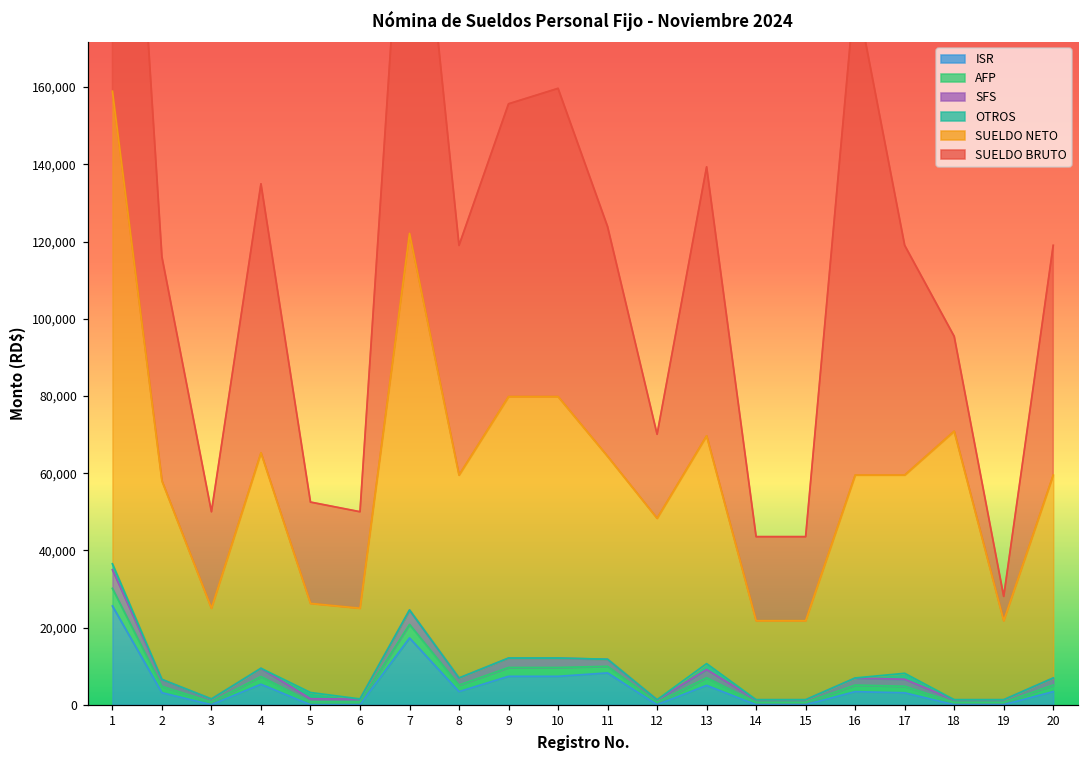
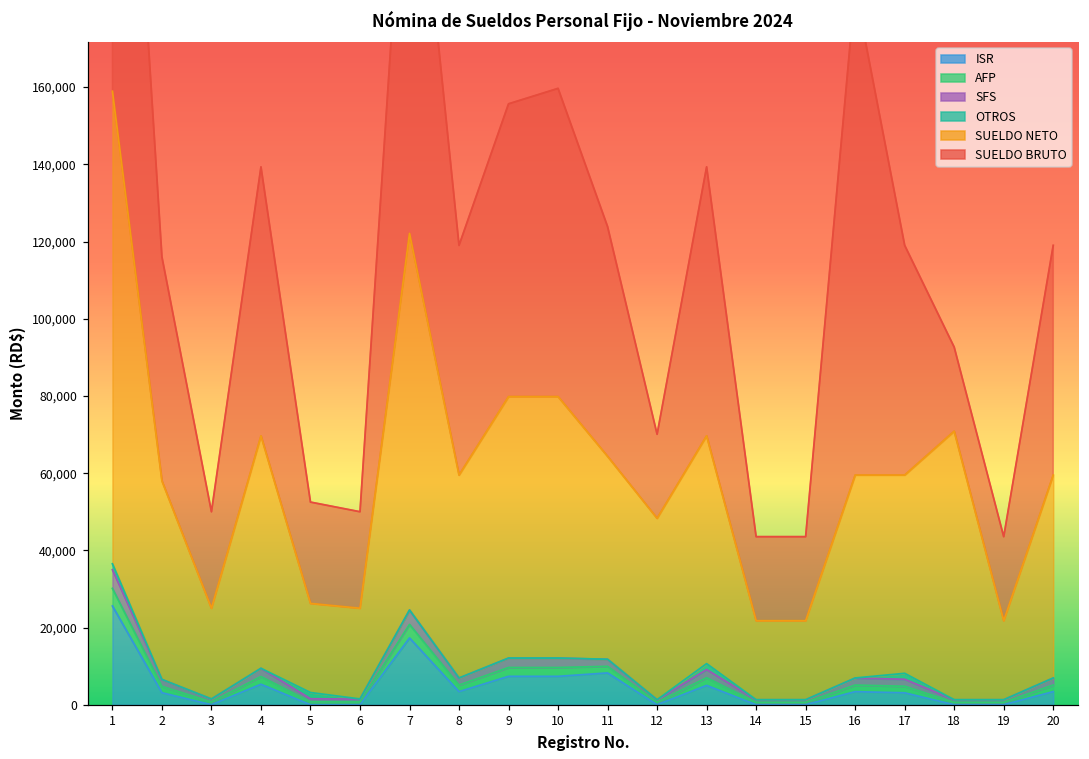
  {
    "ISR": {
      "1": "26,000",
      "2": "3,000",
      "4": "5,000",
      "5": "0",
      "7": "17,000",
      "8": "3,000",
      "9": "7,000",
      "10": "7,000",
      "11": "8,000",
      "13": "5,000",
      "16": "3,000",
      "17": "3,000",
      "20": "3,000"
    },
    "SFS": {
      "1": "5,000",
      "5": "1,000",
      "13": "2,000",
      "17": "2,000"
    },
    "SUELDO NETO": {
      "1": "122,000",
      "2": "51,000",
      "3": "23,000",
-     "4": "56,000",
+     "4": "60,000",
      "5": "23,000",
      "6": "23,000",
      "7": "98,000",
      "8": "53,000",
      "9": "68,000",
      "10": "68,000",
      "11": "53,000",
      "12": "47,000",
      "13": "59,000",
      "14": "20,000",
      "15": "20,000",
      "16": "53,000",
      "17": "51,000",
      "18": "70,000",
      "19": "20,000",
      "20": "53,000"
    },
    "SUELDO BRUTO": {
      "2": "58,000",
      "3": "25,000",
      "4": "70,000",
      "5": "26,000",
      "6": "25,000",
      "8": "60,000",
      "9": "76,000",
      "10": "80,000",
      "11": "60,000",
      "12": "22,000",
      "13": "70,000",
      "14": "22,000",
      "15": "22,000",
      "17": "60,000",
-     "18": "25,000",
-     "19": "6,000",
+     "18": "22,000",
+     "19": "22,000",
      "20": "60,000"
    }
  }
